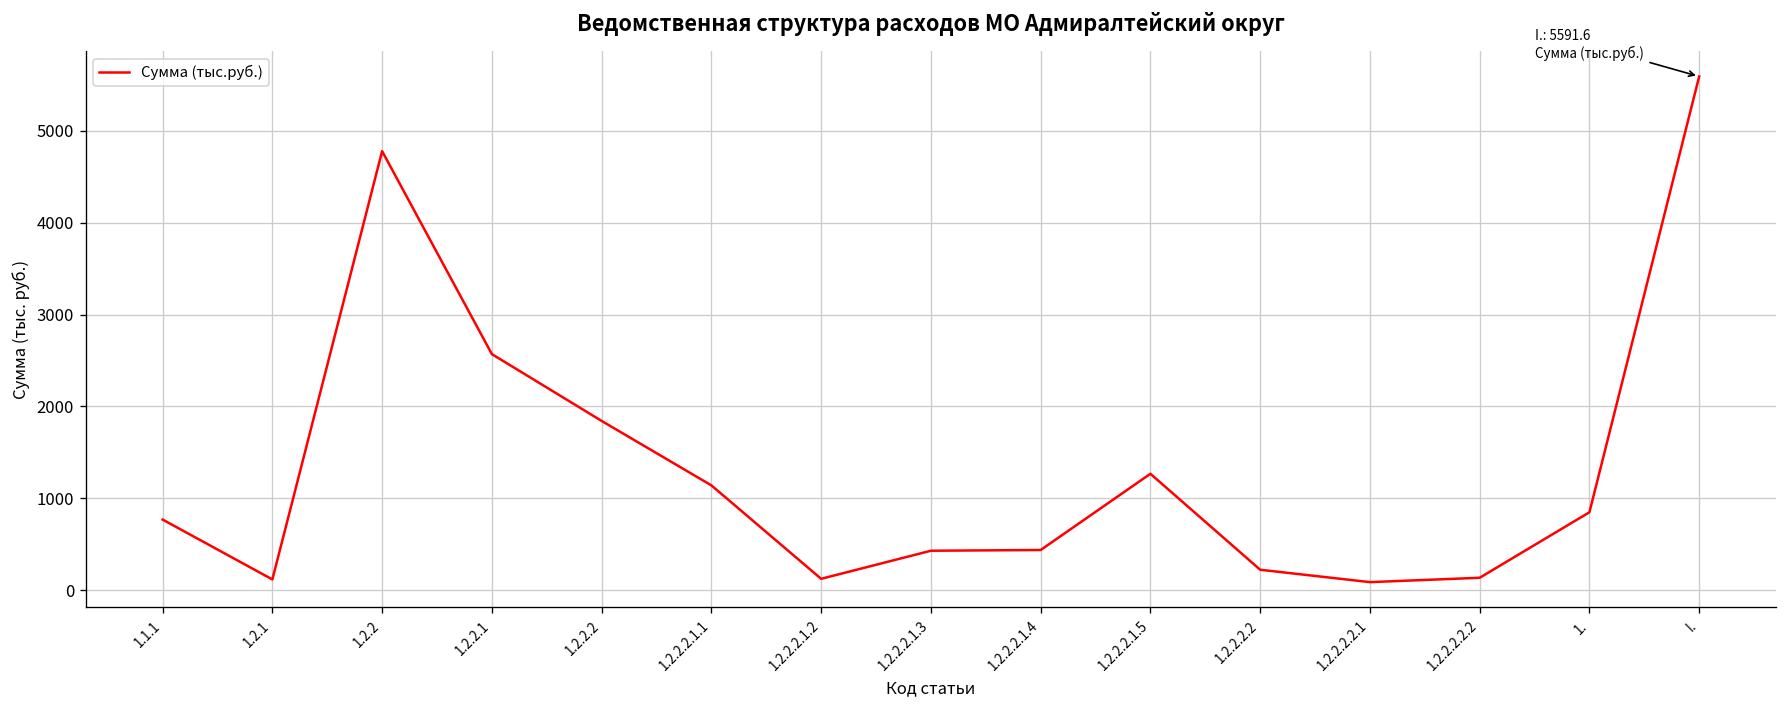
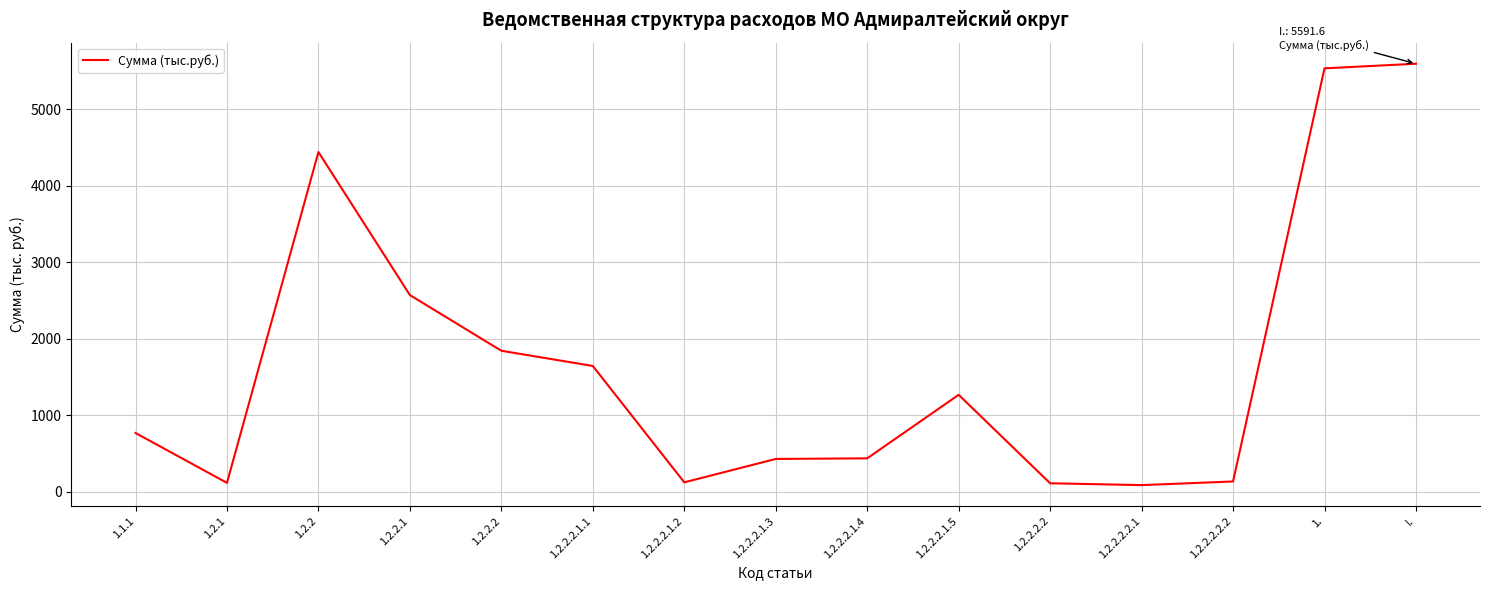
  {
    "1.1.1": 800,
    "1.2.1": 100,
-   "1.2.2": 4800,
+   "1.2.2": 4400,
    "1.2.2.1": 2600,
    "1.2.2.2": 1800,
-   "1.2.2.2.1.1": 1100,
+   "1.2.2.2.1.1": 1600,
    "1.2.2.2.1.2": 100,
    "1.2.2.2.1.3": 400,
    "1.2.2.2.1.4": 400,
    "1.2.2.2.1.5": 1300,
-   "1.2.2.2.2": 200,
+   "1.2.2.2.2": 100,
    "1.2.2.2.2.1": 100,
    "1.2.2.2.2.2": 100,
-   "1.": 800
+   "1.": 5500
  }
